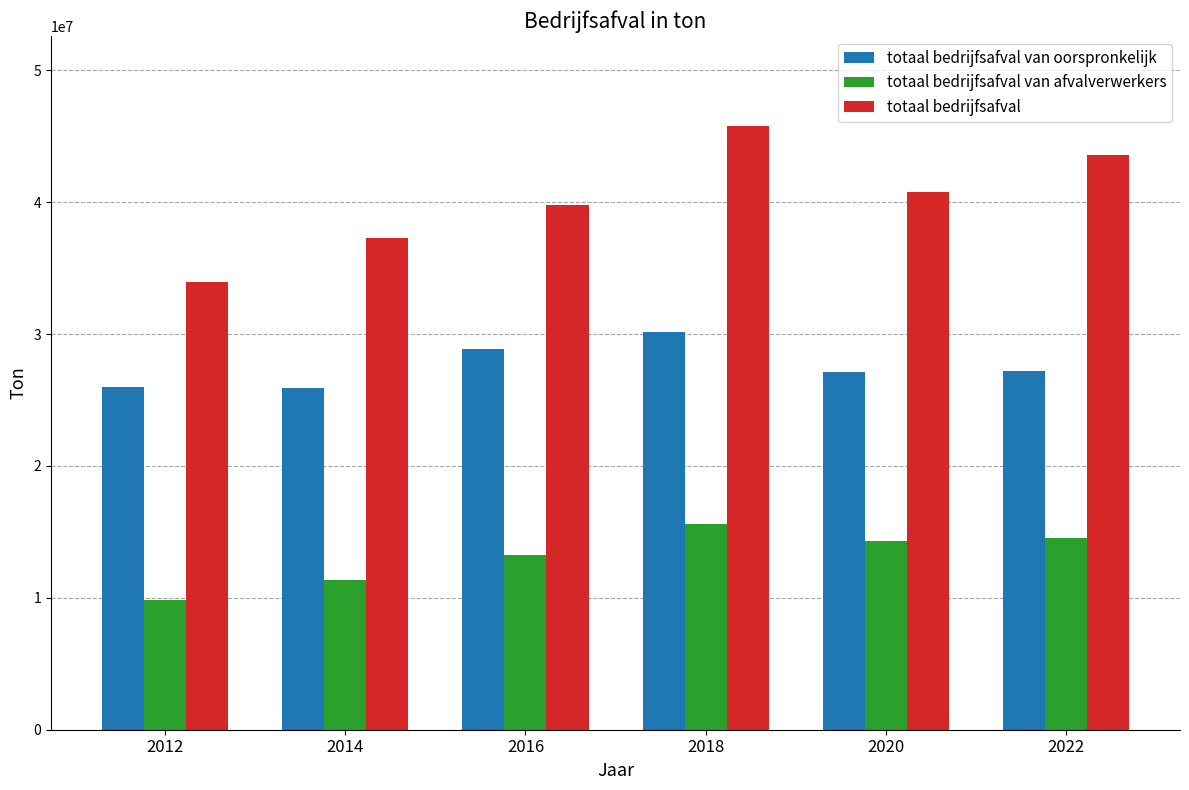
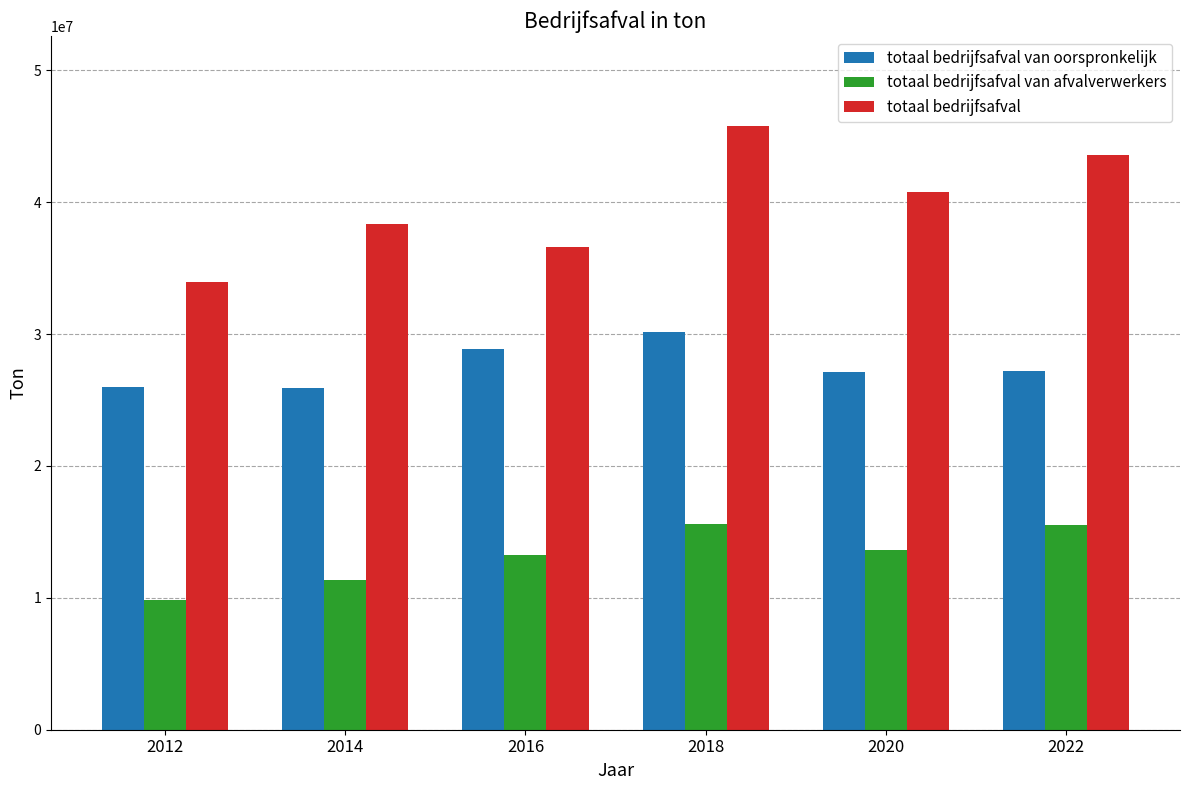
  {
    "totaal bedrijfsafval van oorspronkelijk": {
      "2012": 26000000,
      "2014": 25900000,
      "2016": 28900000,
      "2018": 30200000,
      "2020": 27200000,
      "2022": 27200000
    },
    "totaal bedrijfsafval van afvalverwerkers": {
      "2012": 9800000,
      "2014": 11400000,
      "2016": 13300000,
      "2018": 15600000,
-     "2020": 14300000,
-     "2022": 14500000
+     "2020": 13700000,
+     "2022": 15500000
    },
    "totaal bedrijfsafval": {
      "2012": 34000000,
-     "2014": 37300000,
-     "2016": 39800000,
+     "2014": 38300000,
+     "2016": 36600000,
      "2018": 45700000,
      "2020": 40800000,
      "2022": 43600000
    }
  }
